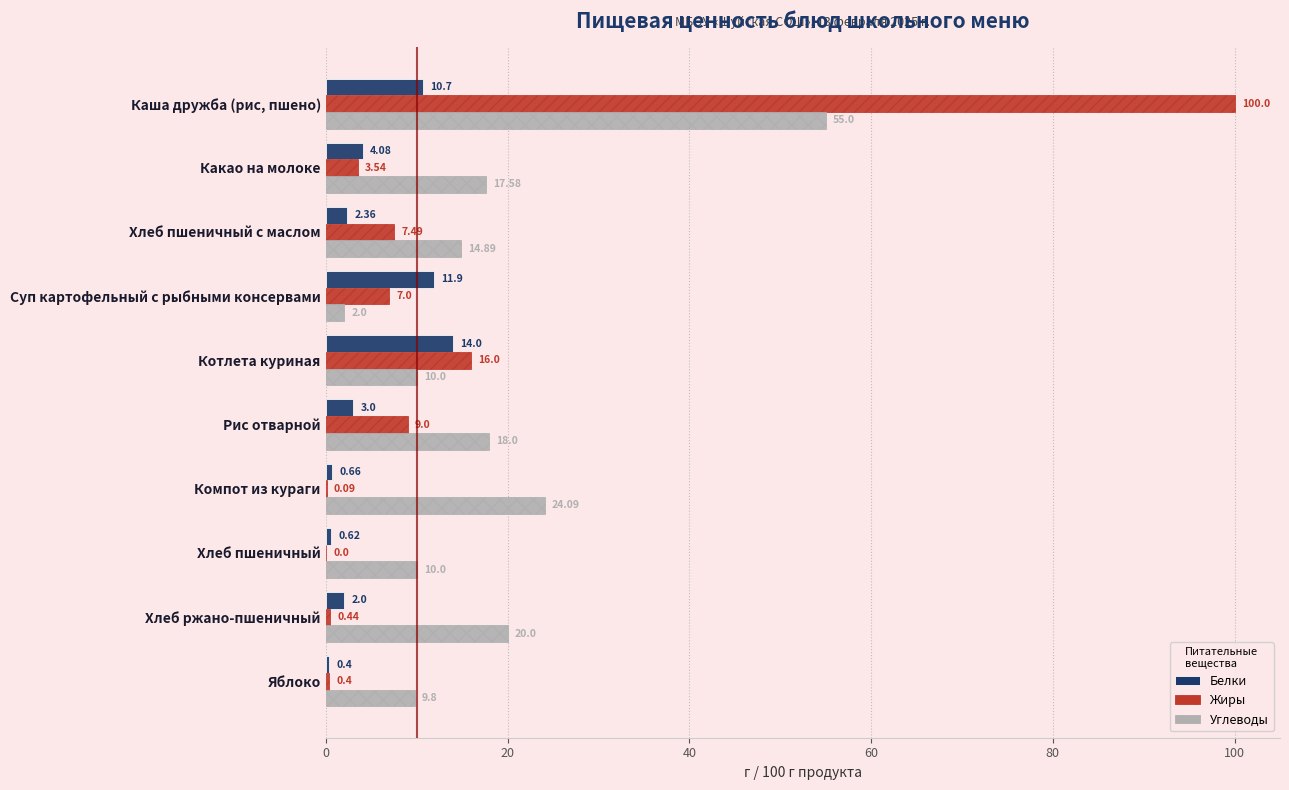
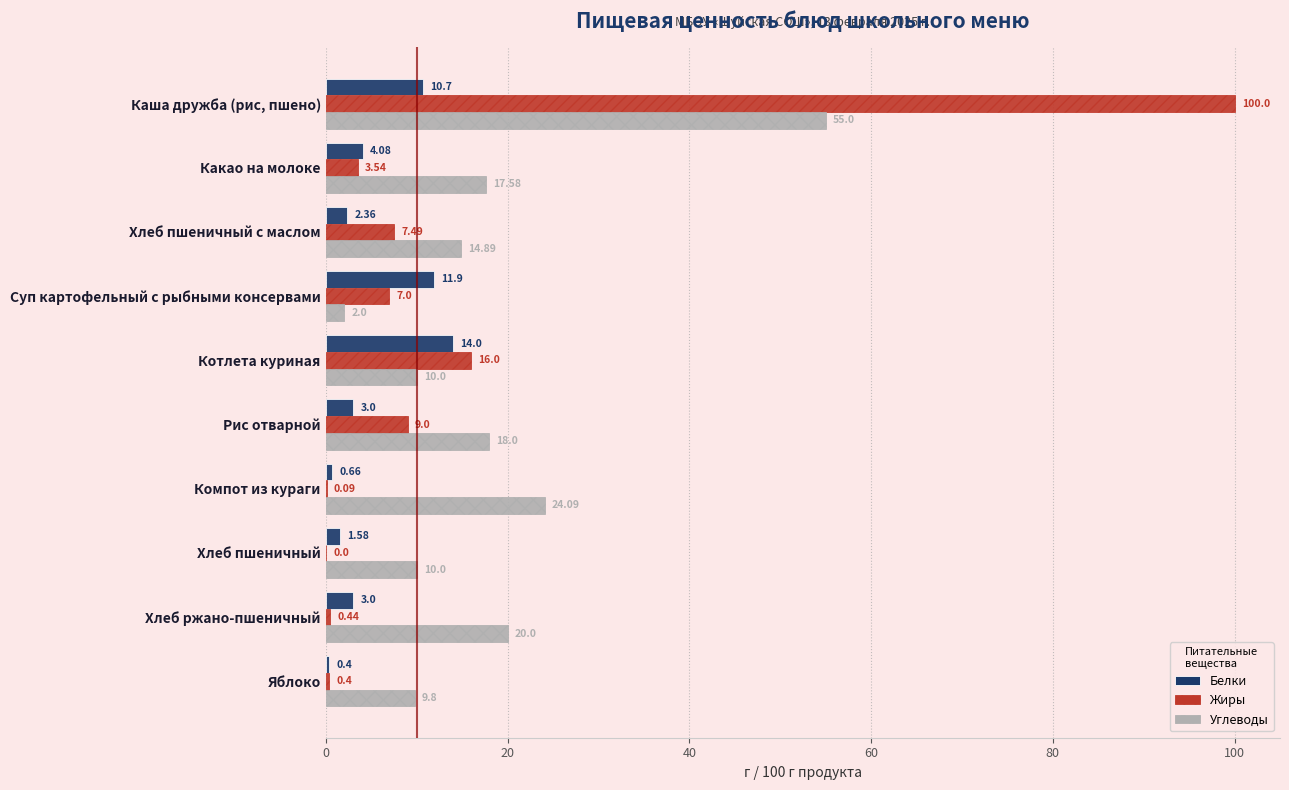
  {
    "Белки": {
      "Каша дружба (рис, пшено)": 10.7,
      "Какао на молоке": 4.08,
      "Хлеб пшеничный с маслом": 2.36,
      "Суп картофельный с рыбными консервами": 11.9,
      "Котлета куриная": 14.0,
      "Рис отварной": 3.0,
      "Компот из кураги": 0.66,
-     "Хлеб пшеничный": 0.62,
-     "Хлеб ржано-пшеничный": 2.0,
+     "Хлеб пшеничный": 1.58,
+     "Хлеб ржано-пшеничный": 3.0,
      "Яблоко": 0.4
    },
    "Жиры": {
      "Каша дружба (рис, пшено)": 100.0,
      "Какао на молоке": 3.54,
      "Хлеб пшеничный с маслом": 7.49,
      "Суп картофельный с рыбными консервами": 7.0,
      "Котлета куриная": 16.0,
      "Рис отварной": 9.0,
      "Компот из кураги": 0.09,
      "Хлеб пшеничный": 0.0,
      "Хлеб ржано-пшеничный": 0.44,
      "Яблоко": 0.4
    },
    "Углеводы": {
      "Каша дружба (рис, пшено)": 55.0,
      "Какао на молоке": 17.58,
      "Хлеб пшеничный с маслом": 14.89,
      "Суп картофельный с рыбными консервами": 2.0,
      "Котлета куриная": 10.0,
      "Рис отварной": 18.0,
      "Компот из кураги": 24.09,
      "Хлеб пшеничный": 10.0,
      "Хлеб ржано-пшеничный": 20.0,
      "Яблоко": 9.8
    }
  }
